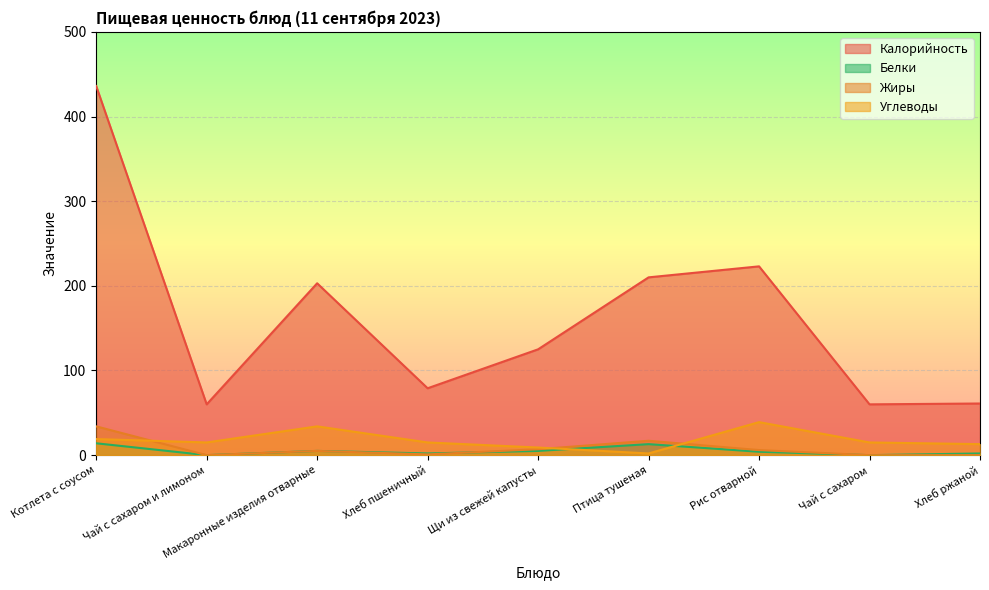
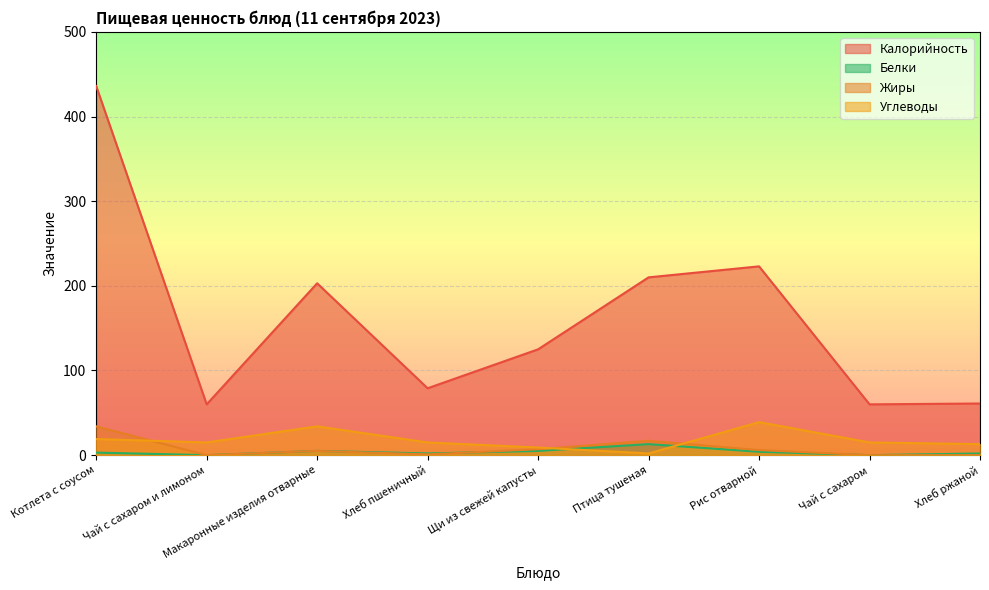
  {
    "Белки": {
-     "Котлета с соусом": 10,
+     "Котлета с соусом": 0,
      "Птица тушеная": 10
    }
  }
